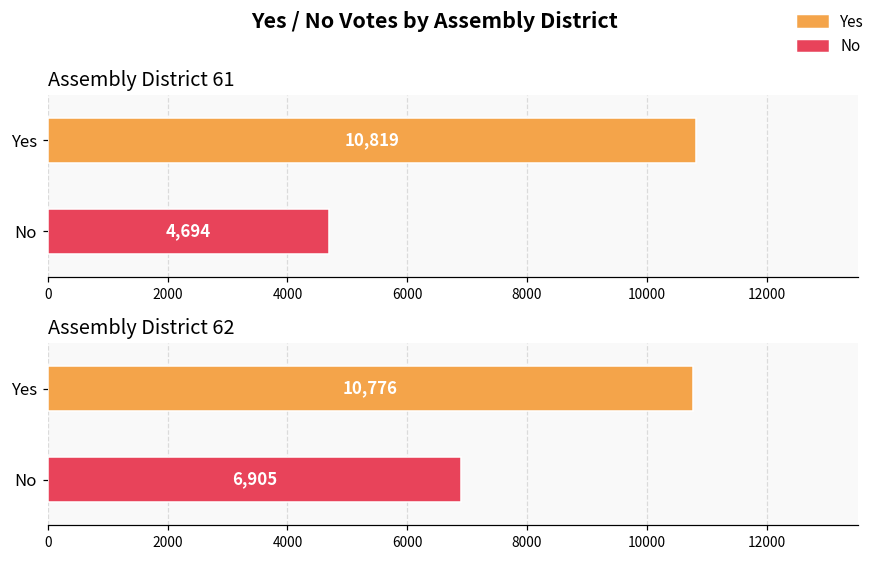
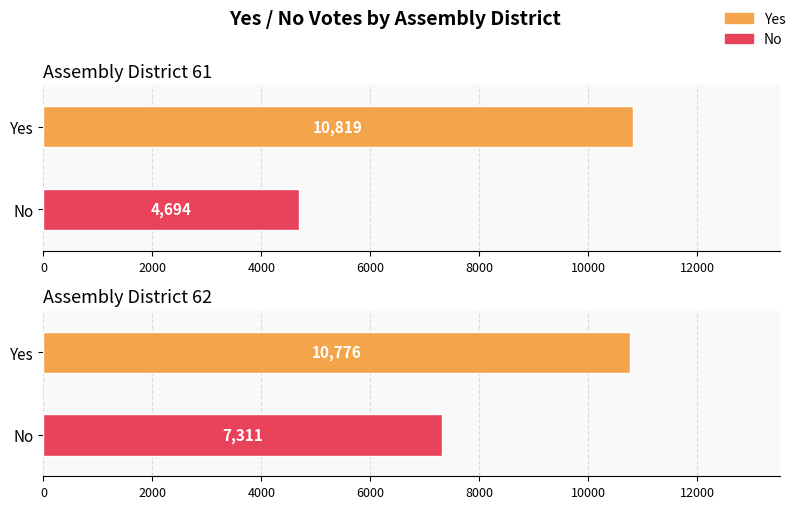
  {
    "Assembly District 61": {
      "Yes": "10,819",
      "No": "4,694"
    },
    "Assembly District 62": {
      "Yes": "10,776",
-     "No": "6,905"
+     "No": "7,311"
    }
  }
